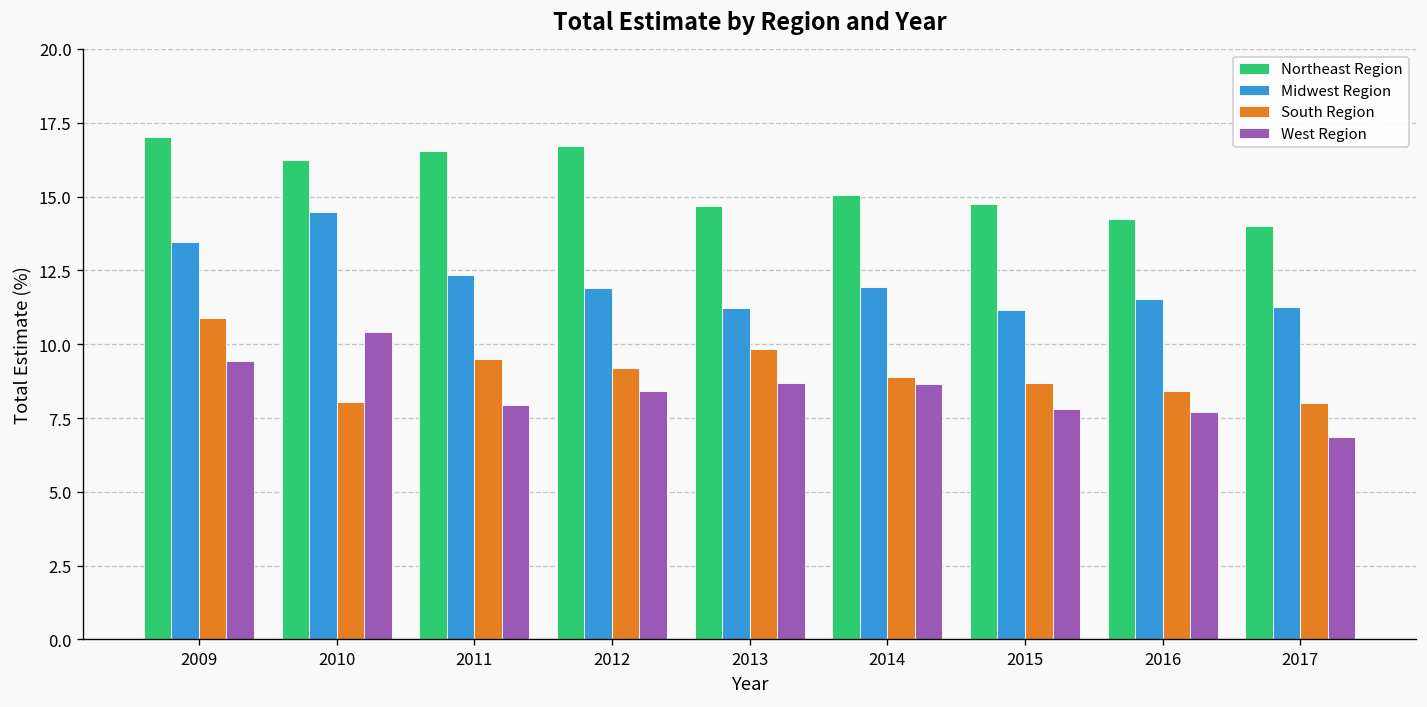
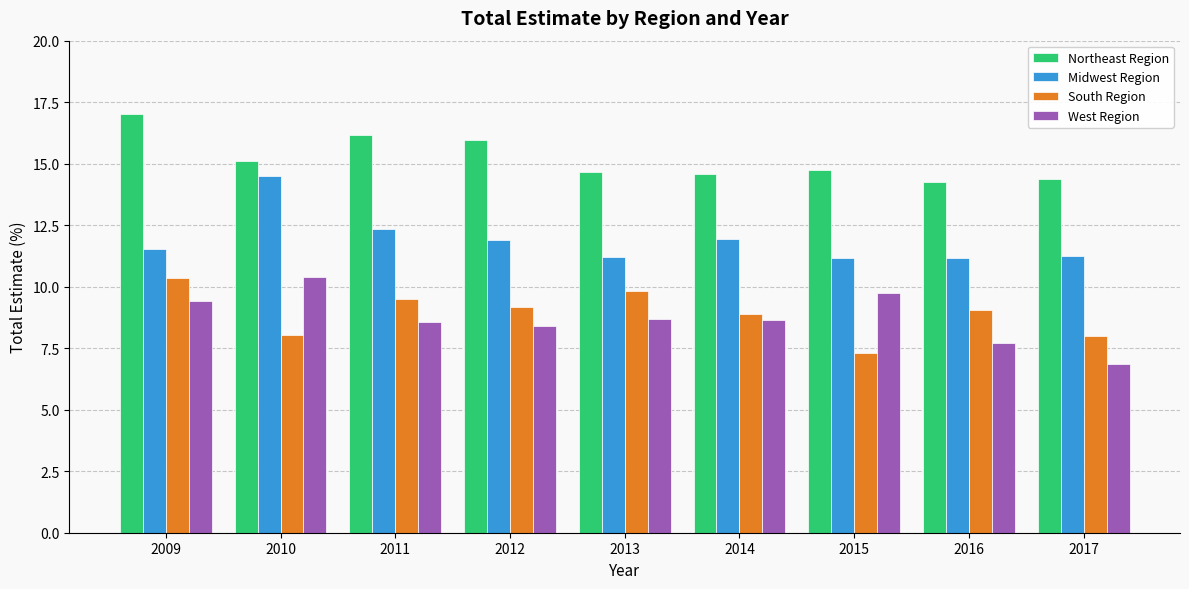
  {
    "Northeast Region": {
      "2009": 17.0,
-     "2010": 16.2,
-     "2011": 16.5,
-     "2012": 16.7,
+     "2010": 15.1,
+     "2011": 16.2,
+     "2012": 16.0,
      "2013": 14.7,
-     "2014": 15.0,
+     "2014": 14.6,
      "2015": 14.7,
      "2016": 14.3,
-     "2017": 14.0
+     "2017": 14.4
    },
    "Midwest Region": {
-     "2009": 13.5,
+     "2009": 11.5,
      "2010": 14.5,
      "2011": 12.3,
      "2012": 11.9,
      "2013": 11.2,
      "2014": 11.9,
      "2015": 11.1,
-     "2016": 11.5,
+     "2016": 11.2,
      "2017": 11.2
    },
    "South Region": {
-     "2009": 10.9,
+     "2009": 10.4,
      "2010": 8.0,
      "2011": 9.5,
      "2012": 9.2,
      "2013": 9.8,
      "2014": 8.9,
-     "2015": 8.7,
-     "2016": 8.4,
+     "2015": 7.3,
+     "2016": 9.1,
      "2017": 8.0
    },
    "West Region": {
      "2009": 9.4,
      "2010": 10.4,
-     "2011": 8.0,
+     "2011": 8.6,
      "2012": 8.4,
      "2013": 8.7,
      "2014": 8.7,
-     "2015": 7.8,
+     "2015": 9.7,
      "2016": 7.7,
      "2017": 6.8
    }
  }
